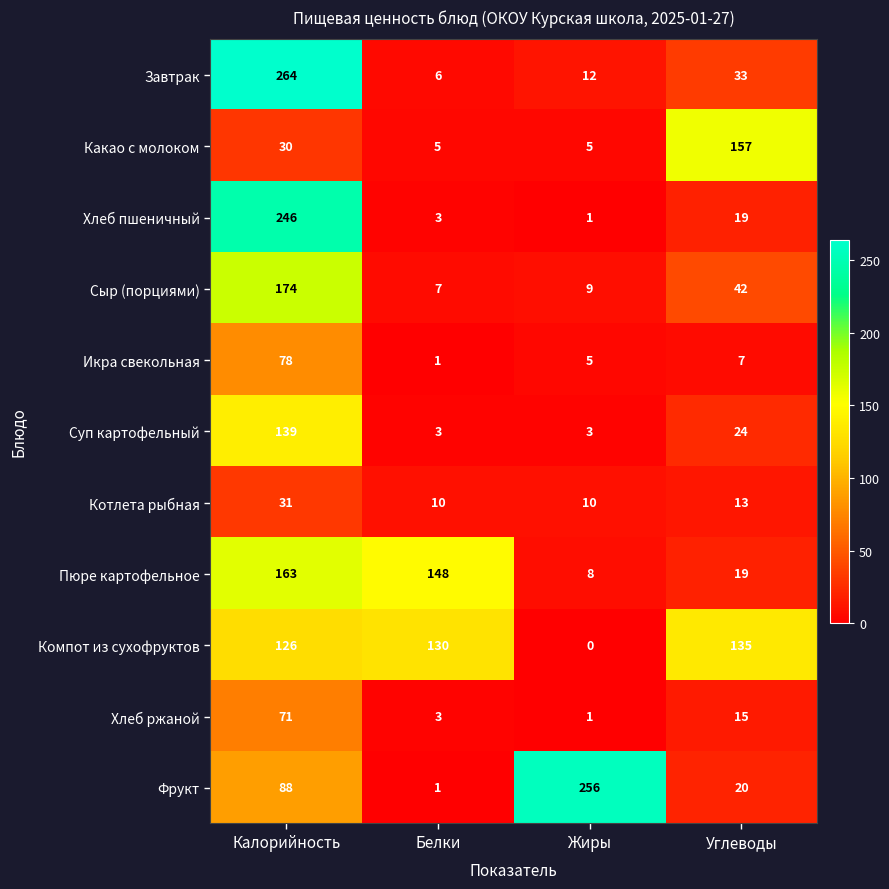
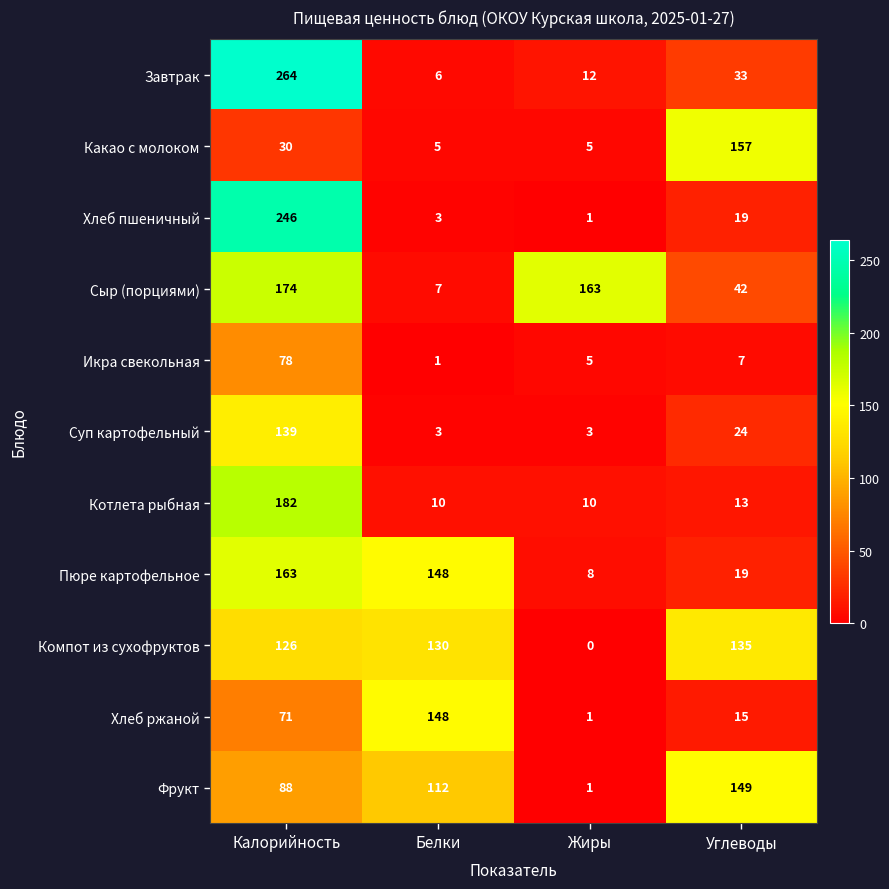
  {
    "Завтрак": {
      "Калорийность": 264,
      "Белки": 6,
      "Жиры": 12,
      "Углеводы": 33
    },
    "Какао с молоком": {
      "Калорийность": 30,
      "Белки": 5,
      "Жиры": 5,
      "Углеводы": 157
    },
    "Хлеб пшеничный": {
      "Калорийность": 246,
      "Белки": 3,
      "Жиры": 1,
      "Углеводы": 19
    },
    "Сыр (порциями)": {
      "Калорийность": 174,
      "Белки": 7,
-     "Жиры": 9,
+     "Жиры": 163,
      "Углеводы": 42
    },
    "Икра свекольная": {
      "Калорийность": 78,
      "Белки": 1,
      "Жиры": 5,
      "Углеводы": 7
    },
    "Суп картофельный": {
      "Калорийность": 139,
      "Белки": 3,
      "Жиры": 3,
      "Углеводы": 24
    },
    "Котлета рыбная": {
-     "Калорийность": 31,
+     "Калорийность": 182,
      "Белки": 10,
      "Жиры": 10,
      "Углеводы": 13
    },
    "Пюре картофельное": {
      "Калорийность": 163,
      "Белки": 148,
      "Жиры": 8,
      "Углеводы": 19
    },
    "Компот из сухофруктов": {
      "Калорийность": 126,
      "Белки": 130,
      "Жиры": 0,
      "Углеводы": 135
    },
    "Хлеб ржаной": {
      "Калорийность": 71,
-     "Белки": 3,
+     "Белки": 148,
      "Жиры": 1,
      "Углеводы": 15
    },
    "Фрукт": {
      "Калорийность": 88,
-     "Белки": 1,
-     "Жиры": 256,
-     "Углеводы": 20
+     "Белки": 112,
+     "Жиры": 1,
+     "Углеводы": 149
    }
  }
